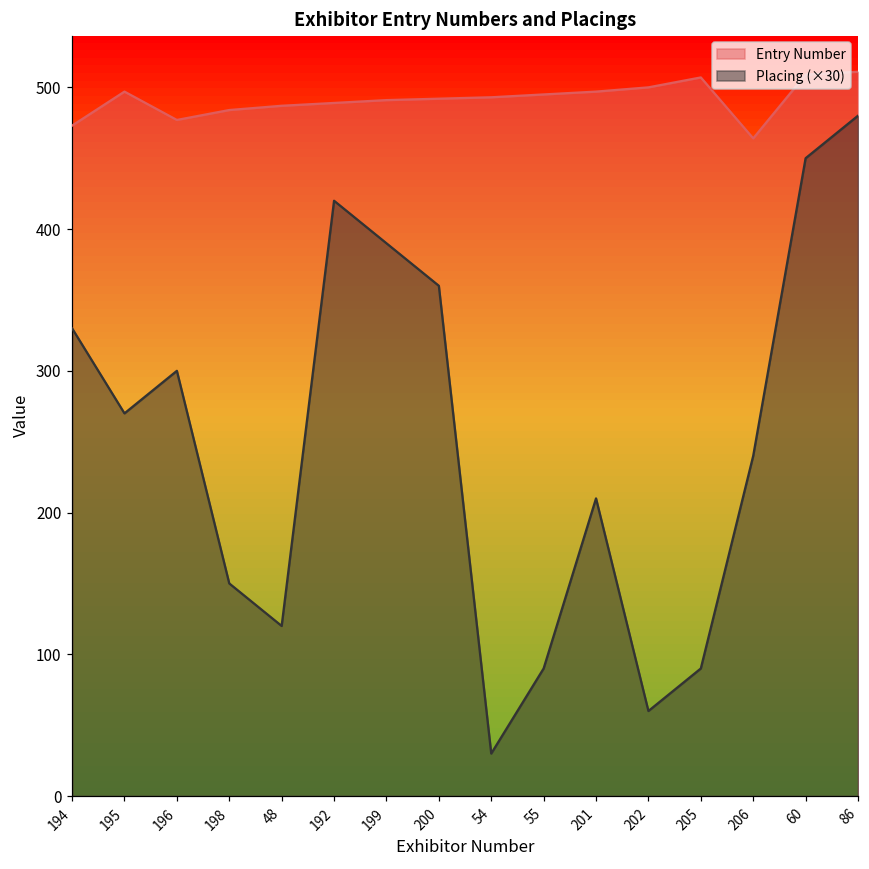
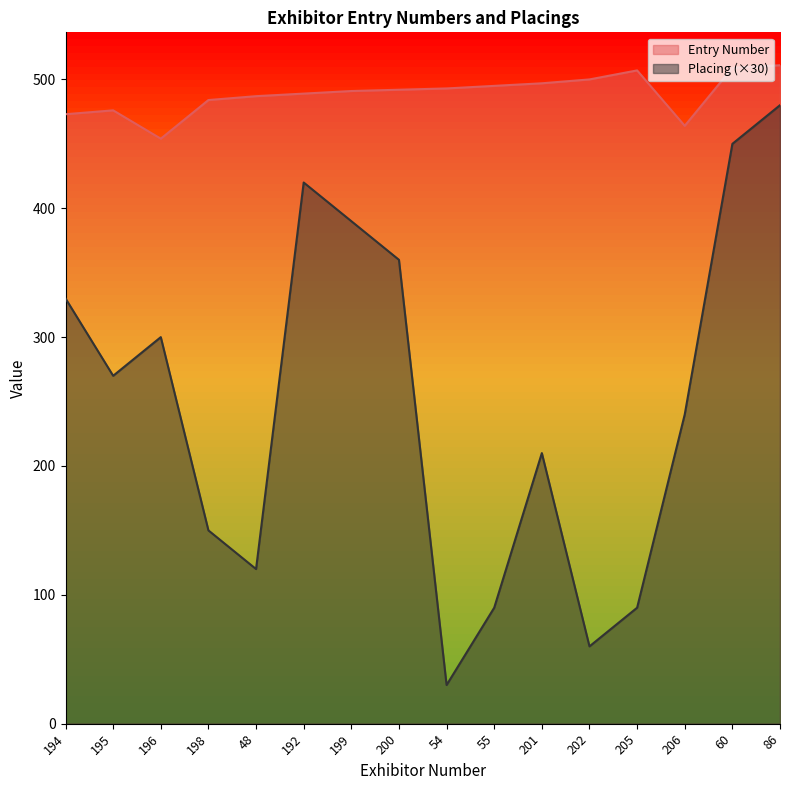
  {
    "Entry Number": {
      "194": 473,
-     "195": 497,
-     "196": 477,
+     "195": 476,
+     "196": 454,
      "198": 484,
      "48": 487,
      "192": 489,
      "199": 491,
      "200": 492,
      "54": 493,
      "55": 495,
      "201": 497,
      "202": 500,
      "205": 507,
      "206": 464,
      "86": 511
    },
    "Placing (×30)": {
      "194": 330,
      "195": 270,
      "196": 300,
      "198": 150,
      "48": 120,
      "192": 420,
      "199": 390,
      "200": 360,
      "54": 30,
      "55": 90,
      "201": 210,
      "202": 60,
      "205": 90,
      "206": 240,
      "60": 450,
      "86": 480
    }
  }
